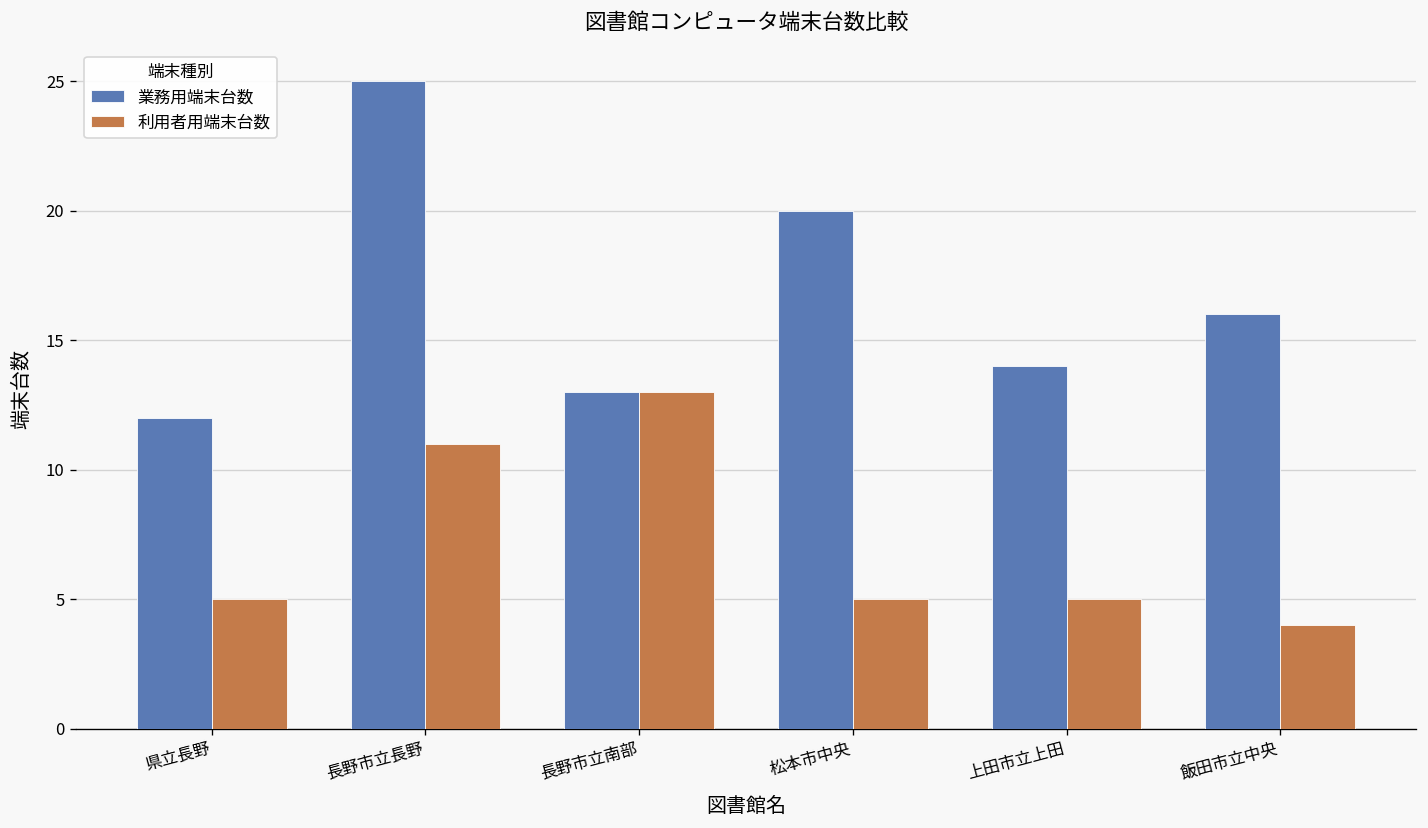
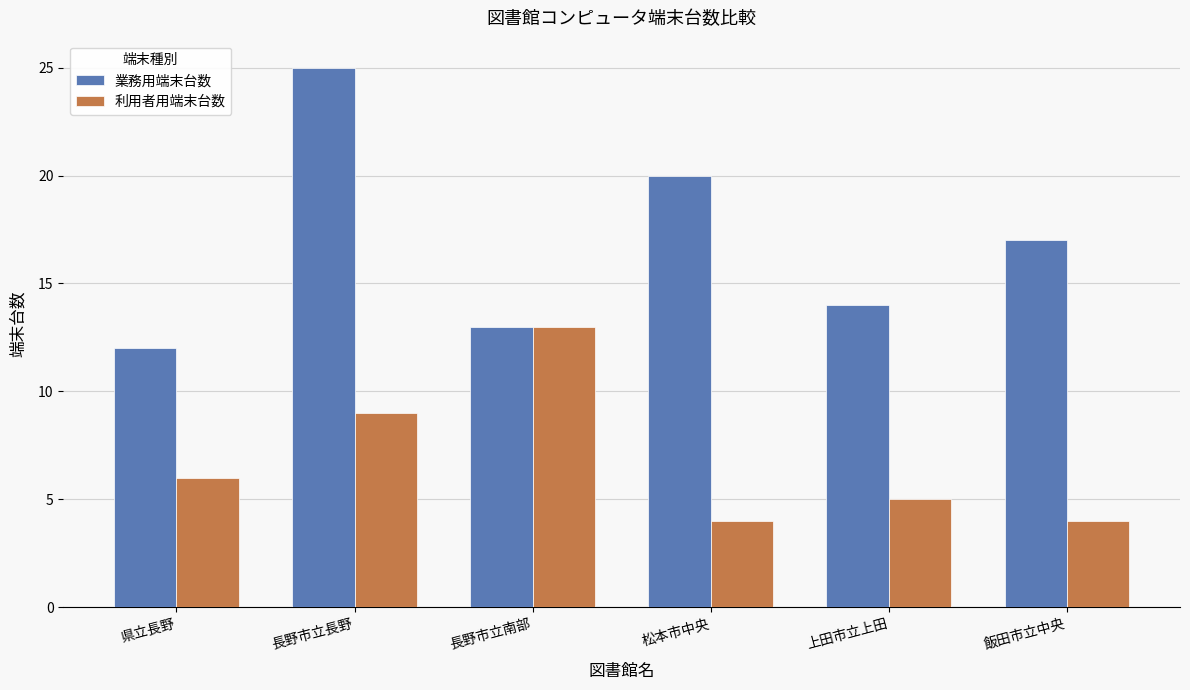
  {
    "業務用端末台数": {
      "県立長野": 12,
      "長野市立長野": 25,
      "長野市立南部": 13,
      "松本市中央": 20,
      "上田市立上田": 14,
-     "飯田市立中央": 16
+     "飯田市立中央": 17
    },
    "利用者用端末台数": {
-     "県立長野": 5,
-     "長野市立長野": 11,
+     "県立長野": 6,
+     "長野市立長野": 9,
      "長野市立南部": 13,
-     "松本市中央": 5,
+     "松本市中央": 4,
      "上田市立上田": 5,
      "飯田市立中央": 4
    }
  }
